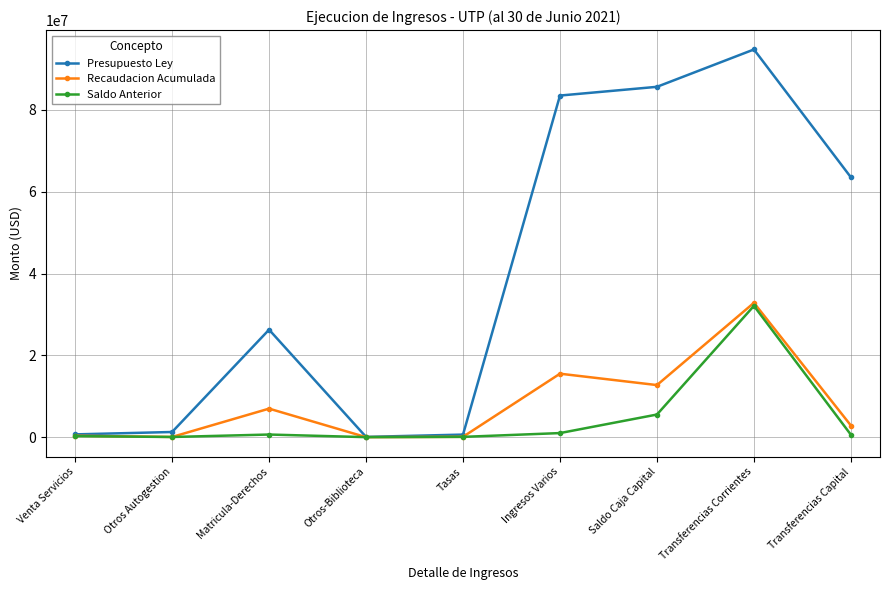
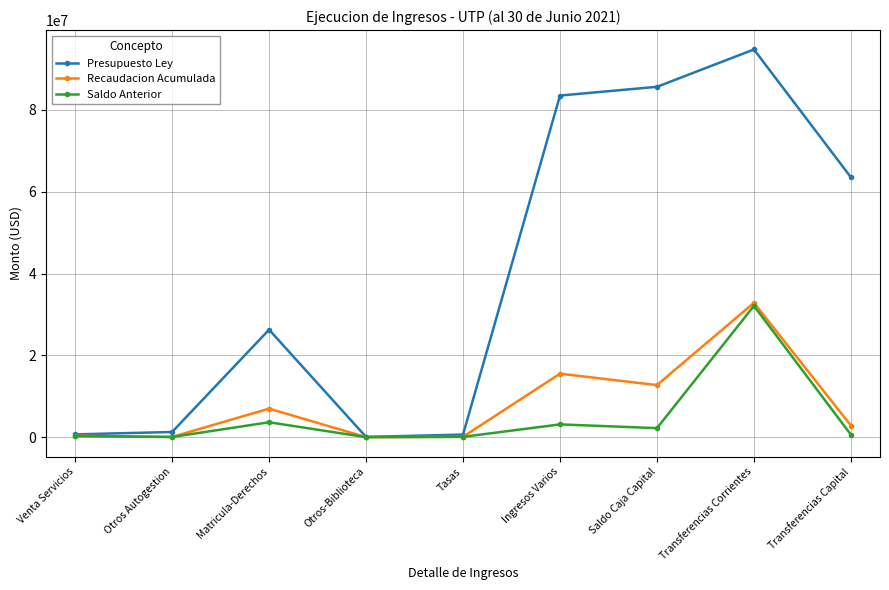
  {
    "Presupuesto Ley": {
      "Otros Autogestion": 1000000,
      "Matricula-Derechos": 26000000,
      "Ingresos Varios": 83000000,
      "Saldo Caja Capital": 86000000,
      "Transferencias Corrientes": 95000000,
      "Transferencias Capital": 64000000
    },
    "Recaudacion Acumulada": {
      "Matricula-Derechos": 7000000,
      "Ingresos Varios": 16000000,
      "Saldo Caja Capital": 13000000,
      "Transferencias Corrientes": 33000000,
      "Transferencias Capital": 3000000
    },
    "Saldo Anterior": {
-     "Matricula-Derechos": 1000000,
-     "Ingresos Varios": 1000000,
-     "Saldo Caja Capital": 6000000,
+     "Matricula-Derechos": 4000000,
+     "Ingresos Varios": 3000000,
+     "Saldo Caja Capital": 2000000,
      "Transferencias Corrientes": 32000000,
      "Transferencias Capital": 1000000
    }
  }
